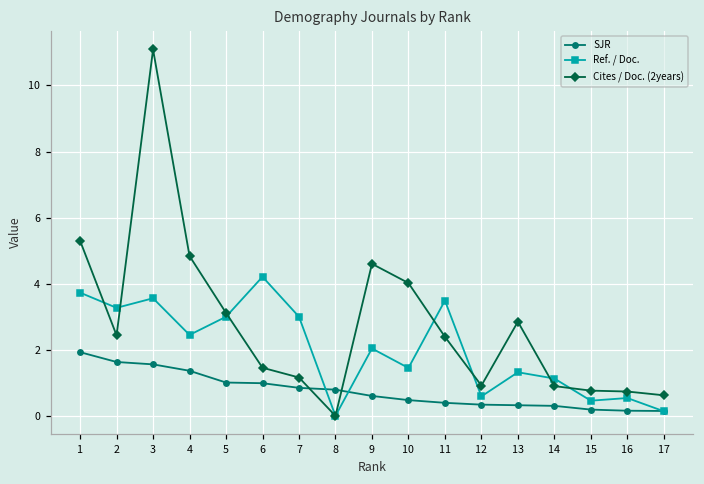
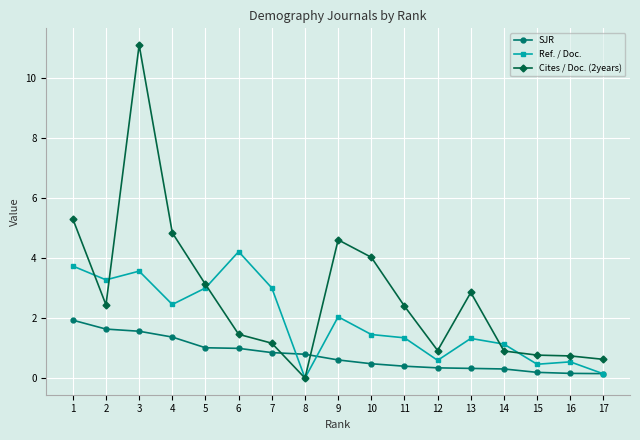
  {
    "Ref. / Doc.": {
      "1": 3.7,
      "2": 3.3,
      "3": 3.6,
      "4": 2.5,
      "5": 3.0,
      "6": 4.2,
      "7": 3.0,
      "9": 2.0,
      "10": 1.5,
-     "11": 3.5,
+     "11": 1.3,
      "12": 0.6,
      "13": 1.3,
      "14": 1.1,
      "15": 0.5,
      "16": 0.5
    }
  }
